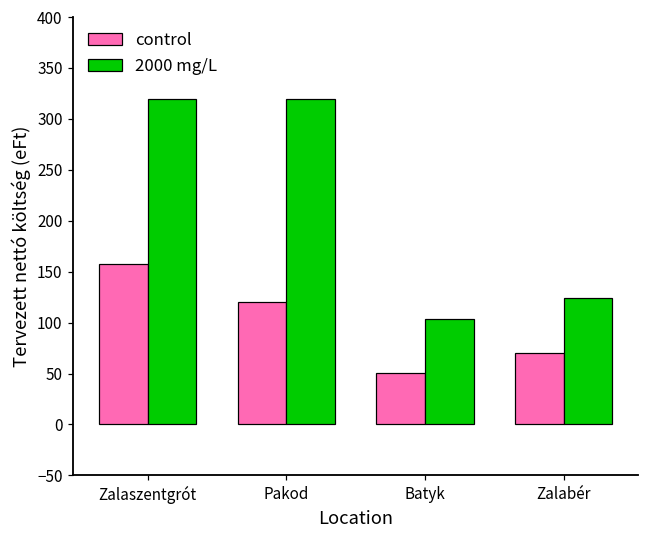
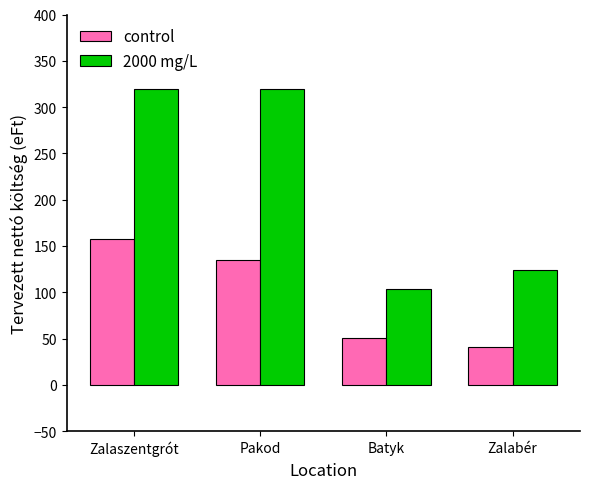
  {
    "control": {
      "Zalaszentgrót": 160,
-     "Pakod": 120,
+     "Pakod": 140,
      "Batyk": 50,
-     "Zalabér": 70
+     "Zalabér": 40
    },
    "2000 mg/L": {
      "Zalaszentgrót": 320,
      "Pakod": 320,
      "Batyk": 100,
      "Zalabér": 120
    }
  }
